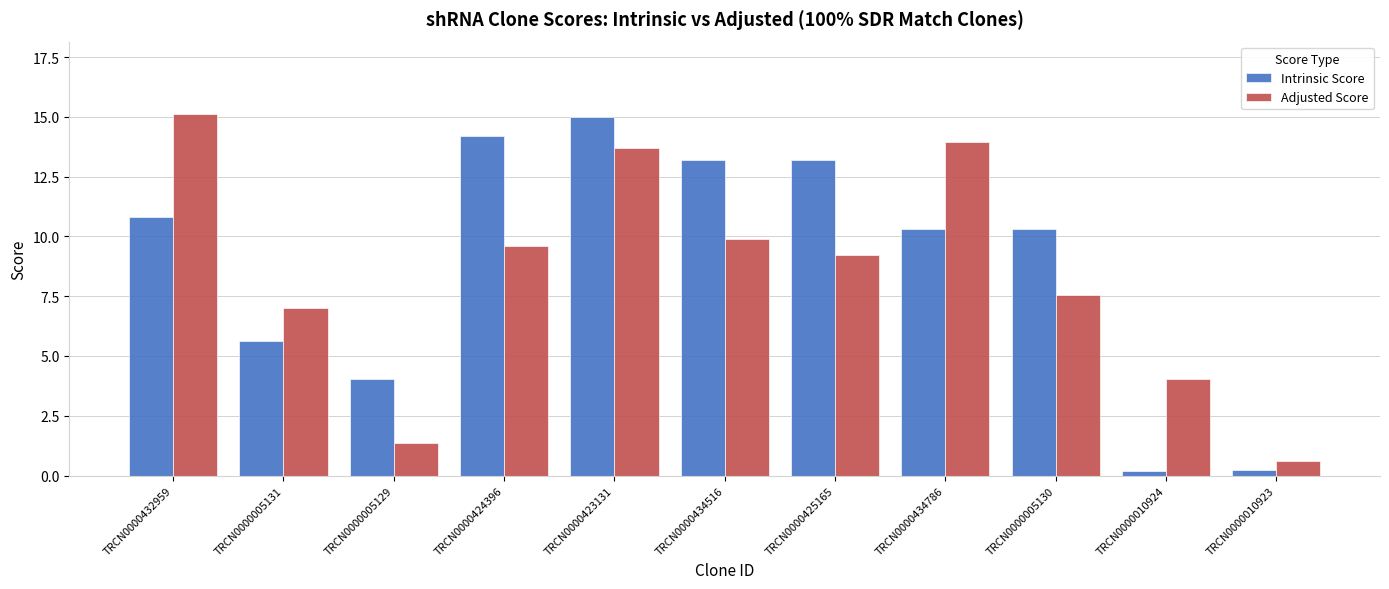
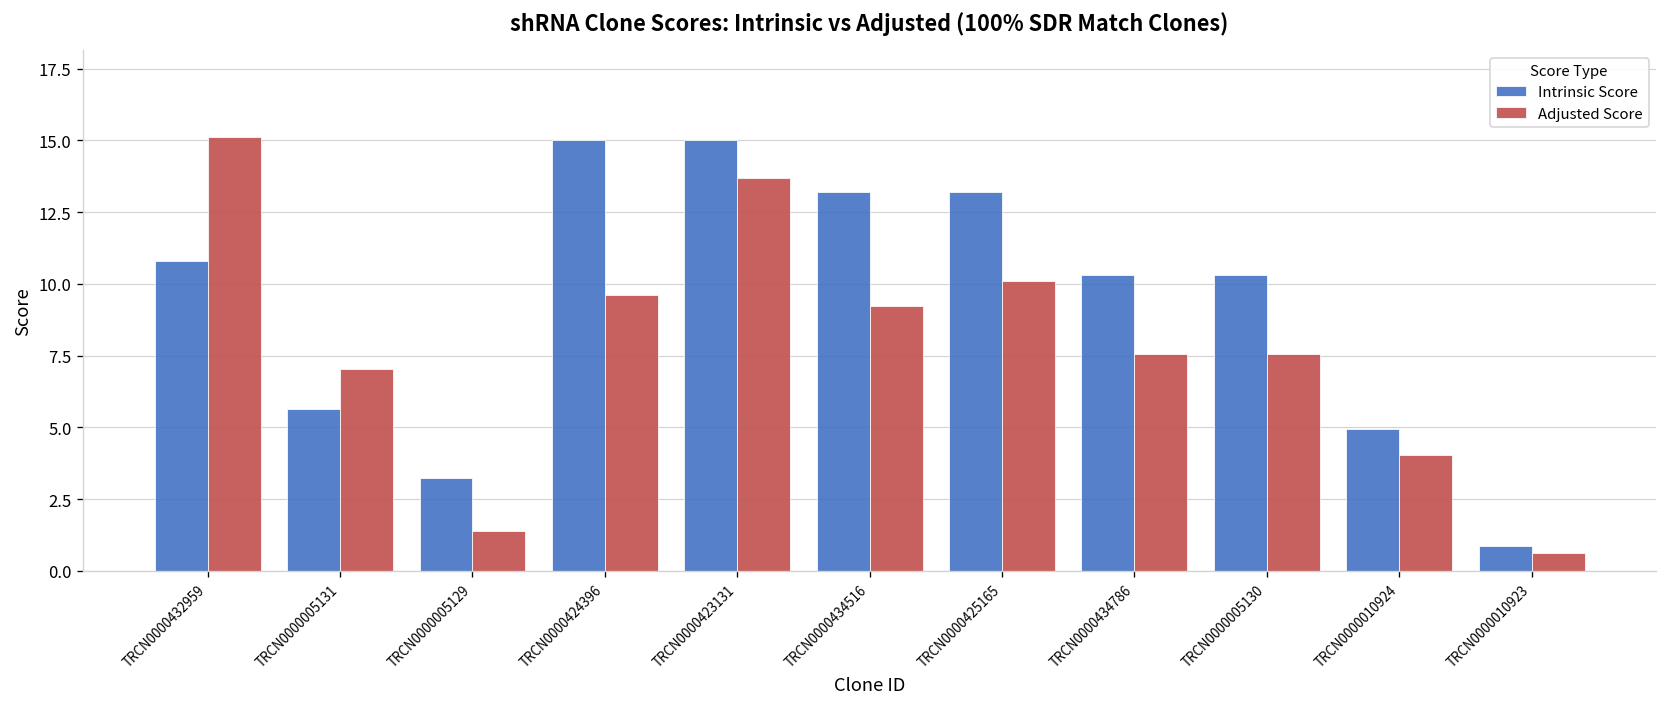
  {
    "Intrinsic Score": {
      "TRCN0000432959": 10.8,
      "TRCN0000005131": 5.6,
-     "TRCN0000005129": 4.1,
-     "TRCN0000424396": 14.2,
+     "TRCN0000005129": 3.2,
+     "TRCN0000424396": 15.0,
      "TRCN0000423131": 15.0,
      "TRCN0000434516": 13.2,
      "TRCN0000425165": 13.2,
      "TRCN0000434786": 10.3,
      "TRCN0000005130": 10.3,
-     "TRCN0000010924": 0.2,
-     "TRCN0000010923": 0.2
+     "TRCN0000010924": 5.0,
+     "TRCN0000010923": 0.9
    },
    "Adjusted Score": {
      "TRCN0000432959": 15.1,
      "TRCN0000005131": 7.0,
      "TRCN0000005129": 1.4,
      "TRCN0000424396": 9.6,
      "TRCN0000423131": 13.7,
-     "TRCN0000434516": 9.9,
-     "TRCN0000425165": 9.2,
-     "TRCN0000434786": 13.9,
+     "TRCN0000434516": 9.2,
+     "TRCN0000425165": 10.1,
+     "TRCN0000434786": 7.6,
      "TRCN0000005130": 7.6,
      "TRCN0000010924": 4.0,
      "TRCN0000010923": 0.6
    }
  }
